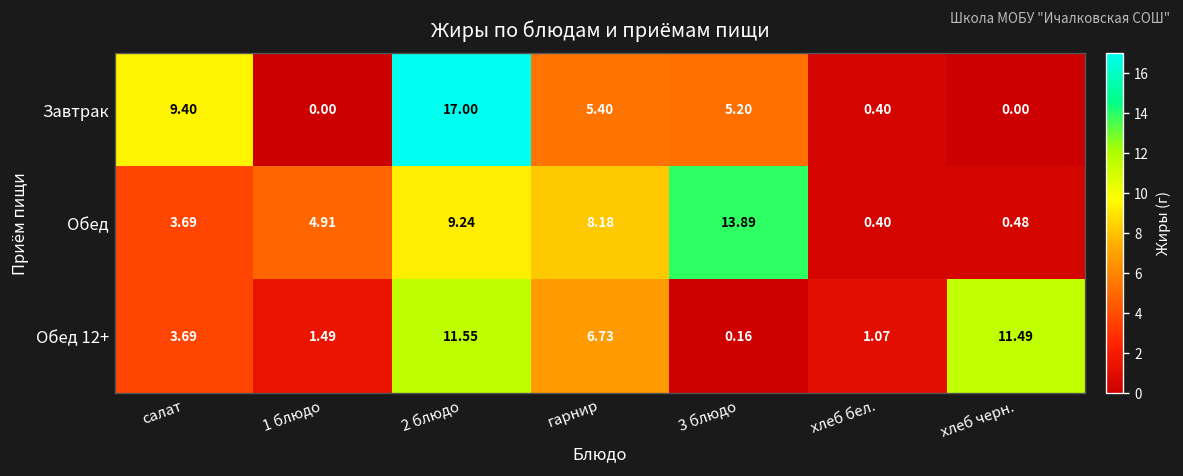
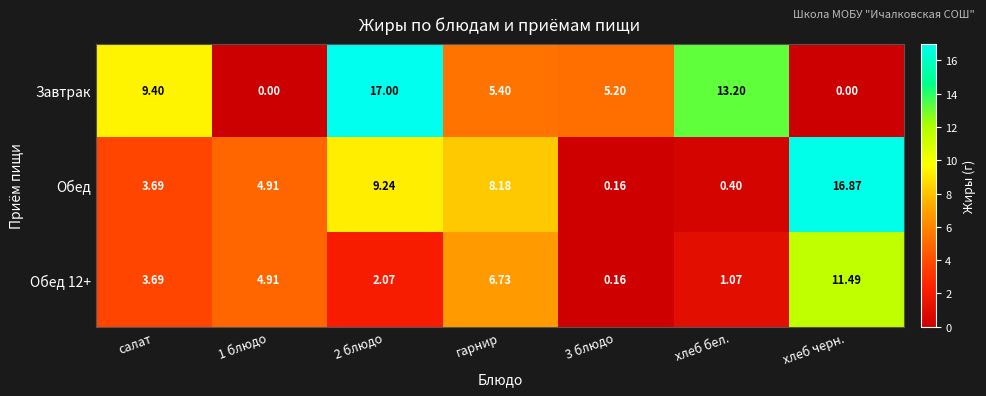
  {
    "Завтрак": {
      "салат": 9.40,
      "1 блюдо": 0.00,
      "2 блюдо": 17.00,
      "гарнир": 5.40,
      "3 блюдо": 5.20,
-     "хлеб бел.": 0.40,
+     "хлеб бел.": 13.20,
      "хлеб черн.": 0.00
    },
    "Обед": {
      "салат": 3.69,
      "1 блюдо": 4.91,
      "2 блюдо": 9.24,
      "гарнир": 8.18,
-     "3 блюдо": 13.89,
+     "3 блюдо": 0.16,
      "хлеб бел.": 0.40,
-     "хлеб черн.": 0.48
+     "хлеб черн.": 16.87
    },
    "Обед 12+": {
      "салат": 3.69,
-     "1 блюдо": 1.49,
-     "2 блюдо": 11.55,
+     "1 блюдо": 4.91,
+     "2 блюдо": 2.07,
      "гарнир": 6.73,
      "3 блюдо": 0.16,
      "хлеб бел.": 1.07,
      "хлеб черн.": 11.49
    }
  }
